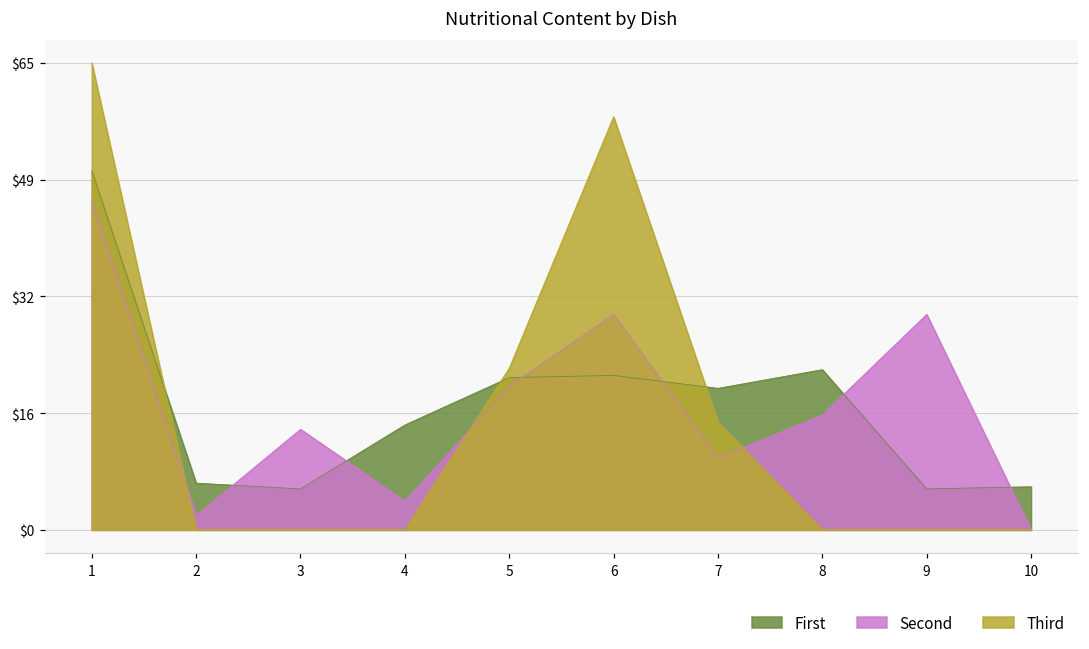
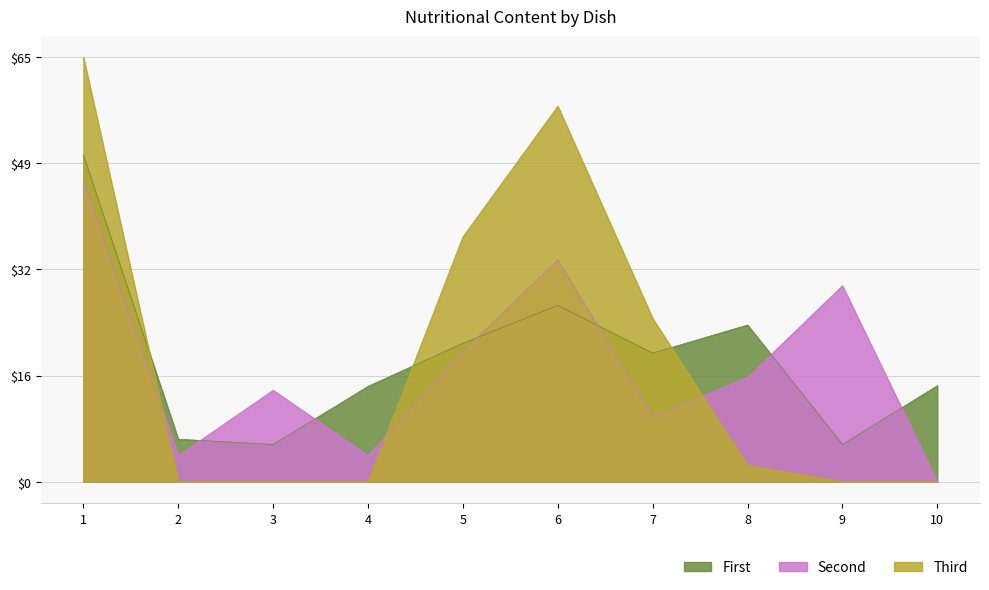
  {
    "First": {
      "1": "$50",
      "2": "$7",
      "3": "$6",
      "4": "$15",
      "5": "$21",
-     "6": "$22",
+     "6": "$27",
      "7": "$20",
-     "8": "$22",
+     "8": "$24",
      "9": "$6",
-     "10": "$6"
+     "10": "$15"
    },
    "Second": {
      "1": "$46",
-     "2": "$2",
+     "2": "$4",
      "3": "$14",
      "4": "$4",
      "5": "$20",
-     "6": "$30",
+     "6": "$34",
      "7": "$10",
      "8": "$16",
      "9": "$30"
    },
    "Third": {
      "1": "$65",
      "2": "$0",
      "3": "$0",
      "4": "$0",
-     "5": "$23",
+     "5": "$38",
      "6": "$58",
-     "7": "$15",
-     "8": "$0",
+     "7": "$25",
+     "8": "$3",
      "9": "$0"
    }
  }
